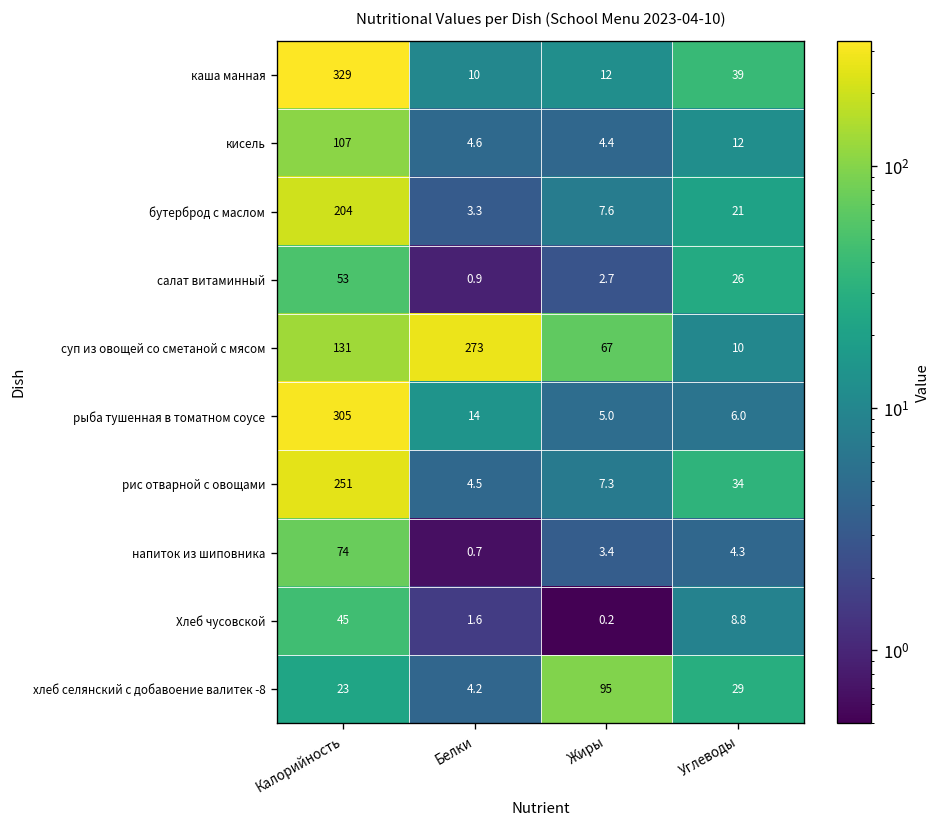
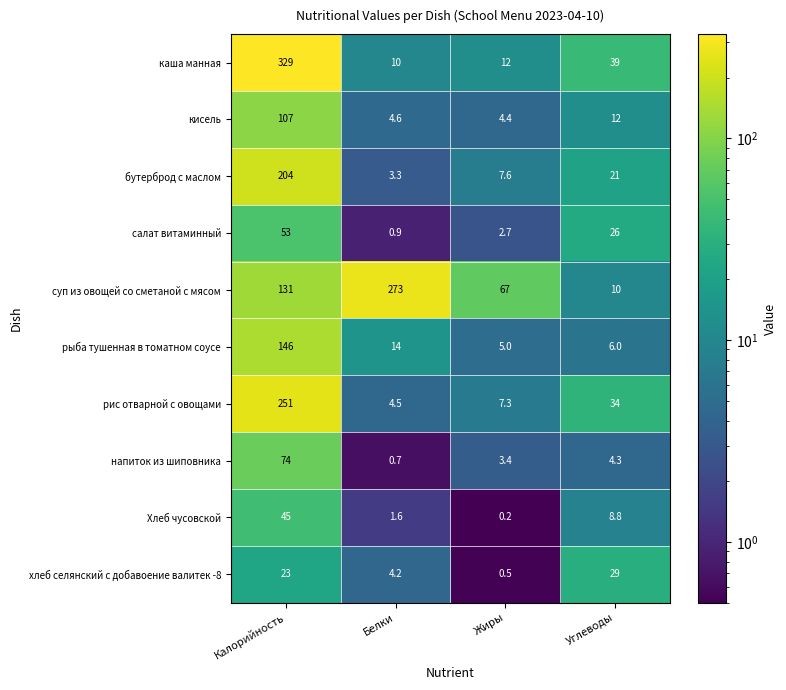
  {
    "каша манная": {
      "Калорийность": 329,
      "Белки": 10,
      "Жиры": 12,
      "Углеводы": 39
    },
    "кисель": {
      "Калорийность": 107,
      "Белки": 4.6,
      "Жиры": 4.4,
      "Углеводы": 12
    },
    "бутерброд с маслом": {
      "Калорийность": 204,
      "Белки": 3.3,
      "Жиры": 7.6,
      "Углеводы": 21
    },
    "салат витаминный": {
      "Калорийность": 53,
      "Белки": 0.9,
      "Жиры": 2.7,
      "Углеводы": 26
    },
    "суп из овощей со сметаной с мясом": {
      "Калорийность": 131,
      "Белки": 273,
      "Жиры": 67,
      "Углеводы": 10
    },
    "рыба тушенная в томатном соусе": {
-     "Калорийность": 305,
+     "Калорийность": 146,
      "Белки": 14,
      "Жиры": 5.0,
      "Углеводы": 6.0
    },
    "рис отварной с овощами": {
      "Калорийность": 251,
      "Белки": 4.5,
      "Жиры": 7.3,
      "Углеводы": 34
    },
    "напиток из шиповника": {
      "Калорийность": 74,
      "Белки": 0.7,
      "Жиры": 3.4,
      "Углеводы": 4.3
    },
    "Хлеб чусовской": {
      "Калорийность": 45,
      "Белки": 1.6,
      "Жиры": 0.2,
      "Углеводы": 8.8
    },
    "хлеб селянский с добавоение валитек -8": {
      "Калорийность": 23,
      "Белки": 4.2,
-     "Жиры": 95,
+     "Жиры": 0.5,
      "Углеводы": 29
    }
  }
